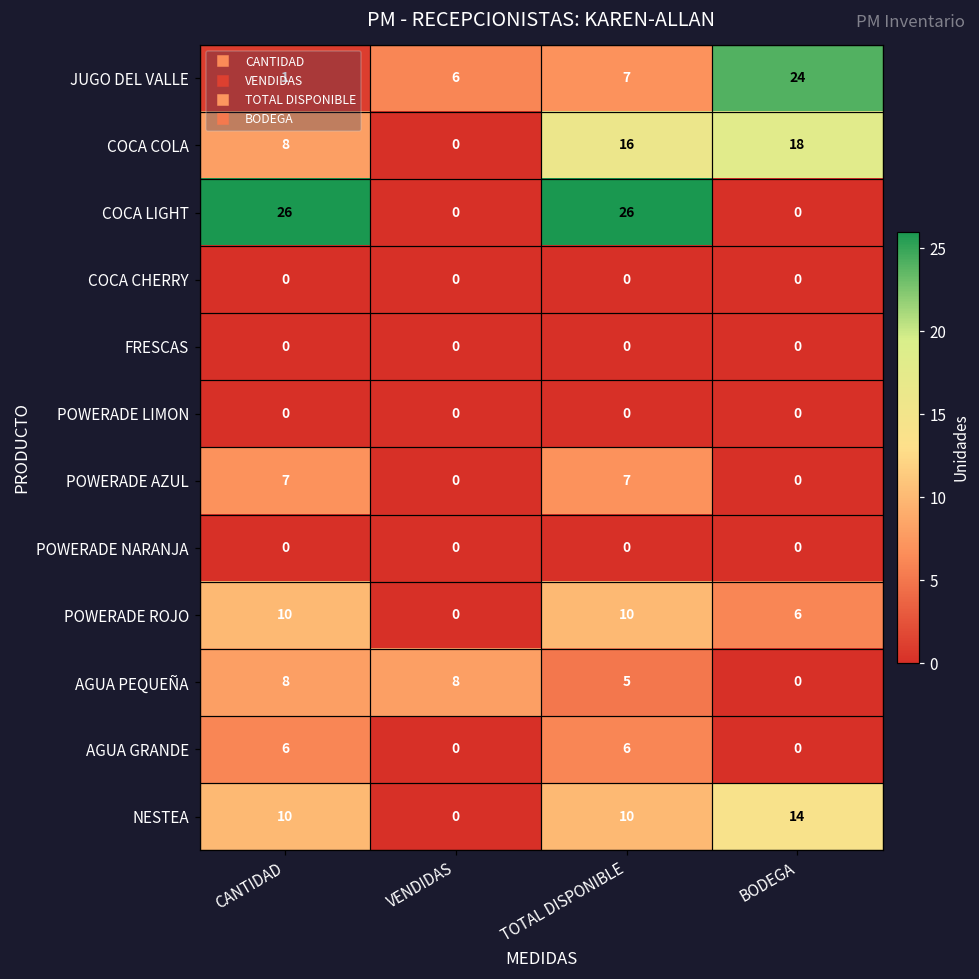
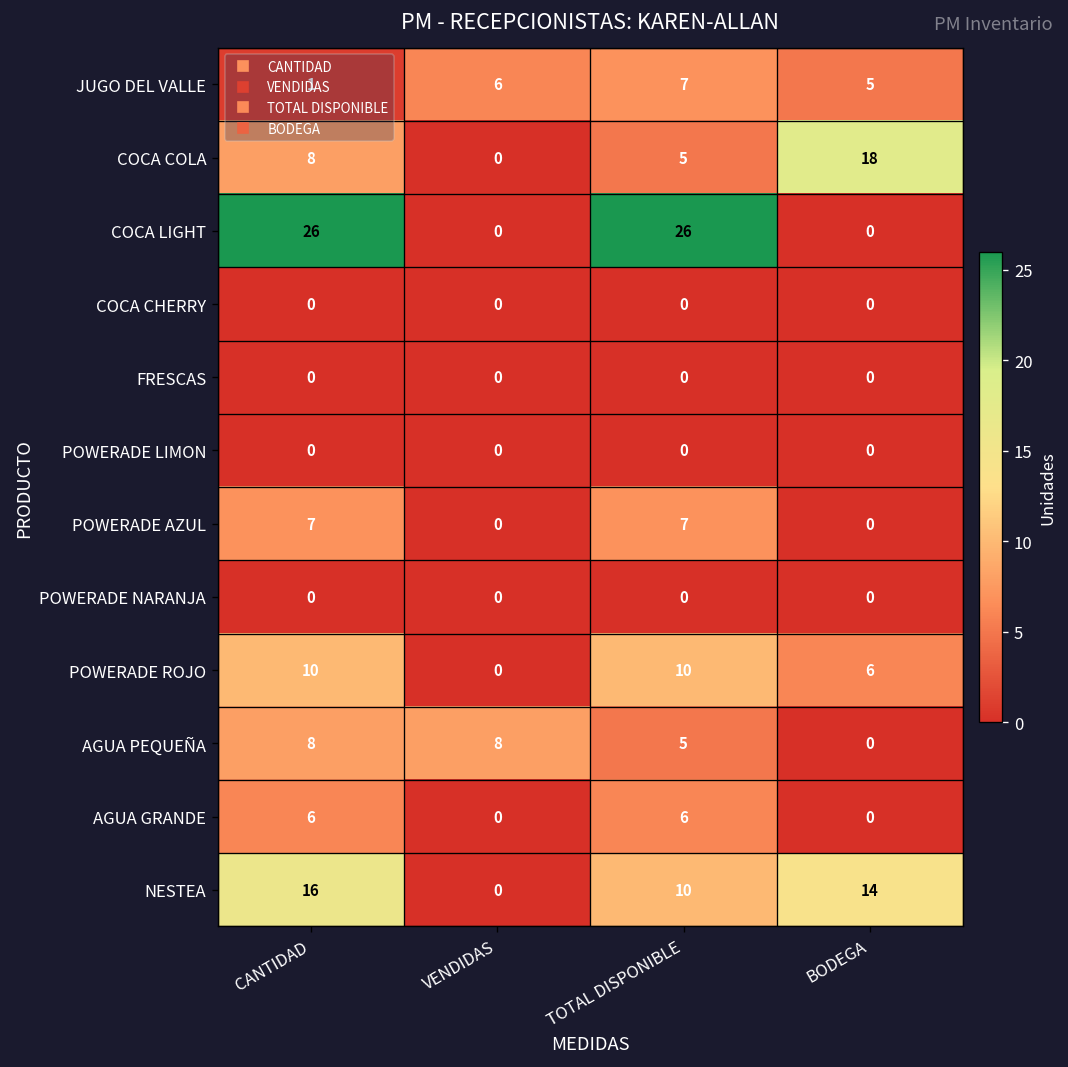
  {
    "JUGO DEL VALLE": {
      "VENDIDAS": 6,
      "TOTAL DISPONIBLE": 7,
-     "BODEGA": 24
+     "BODEGA": 5
    },
    "COCA COLA": {
      "CANTIDAD": 8,
      "VENDIDAS": 0,
-     "TOTAL DISPONIBLE": 16,
+     "TOTAL DISPONIBLE": 5,
      "BODEGA": 18
    },
    "COCA LIGHT": {
      "CANTIDAD": 26,
      "VENDIDAS": 0,
      "TOTAL DISPONIBLE": 26,
      "BODEGA": 0
    },
    "COCA CHERRY": {
      "CANTIDAD": 0,
      "VENDIDAS": 0,
      "TOTAL DISPONIBLE": 0,
      "BODEGA": 0
    },
    "FRESCAS": {
      "CANTIDAD": 0,
      "VENDIDAS": 0,
      "TOTAL DISPONIBLE": 0,
      "BODEGA": 0
    },
    "POWERADE LIMON": {
      "CANTIDAD": 0,
      "VENDIDAS": 0,
      "TOTAL DISPONIBLE": 0,
      "BODEGA": 0
    },
    "POWERADE AZUL": {
      "CANTIDAD": 7,
      "VENDIDAS": 0,
      "TOTAL DISPONIBLE": 7,
      "BODEGA": 0
    },
    "POWERADE NARANJA": {
      "CANTIDAD": 0,
      "VENDIDAS": 0,
      "TOTAL DISPONIBLE": 0,
      "BODEGA": 0
    },
    "POWERADE ROJO": {
      "CANTIDAD": 10,
      "VENDIDAS": 0,
      "TOTAL DISPONIBLE": 10,
      "BODEGA": 6
    },
    "AGUA PEQUEÑA": {
      "CANTIDAD": 8,
      "VENDIDAS": 8,
      "TOTAL DISPONIBLE": 5,
      "BODEGA": 0
    },
    "AGUA GRANDE": {
      "CANTIDAD": 6,
      "VENDIDAS": 0,
      "TOTAL DISPONIBLE": 6,
      "BODEGA": 0
    },
    "NESTEA": {
-     "CANTIDAD": 10,
+     "CANTIDAD": 16,
      "VENDIDAS": 0,
      "TOTAL DISPONIBLE": 10,
      "BODEGA": 14
    }
  }
